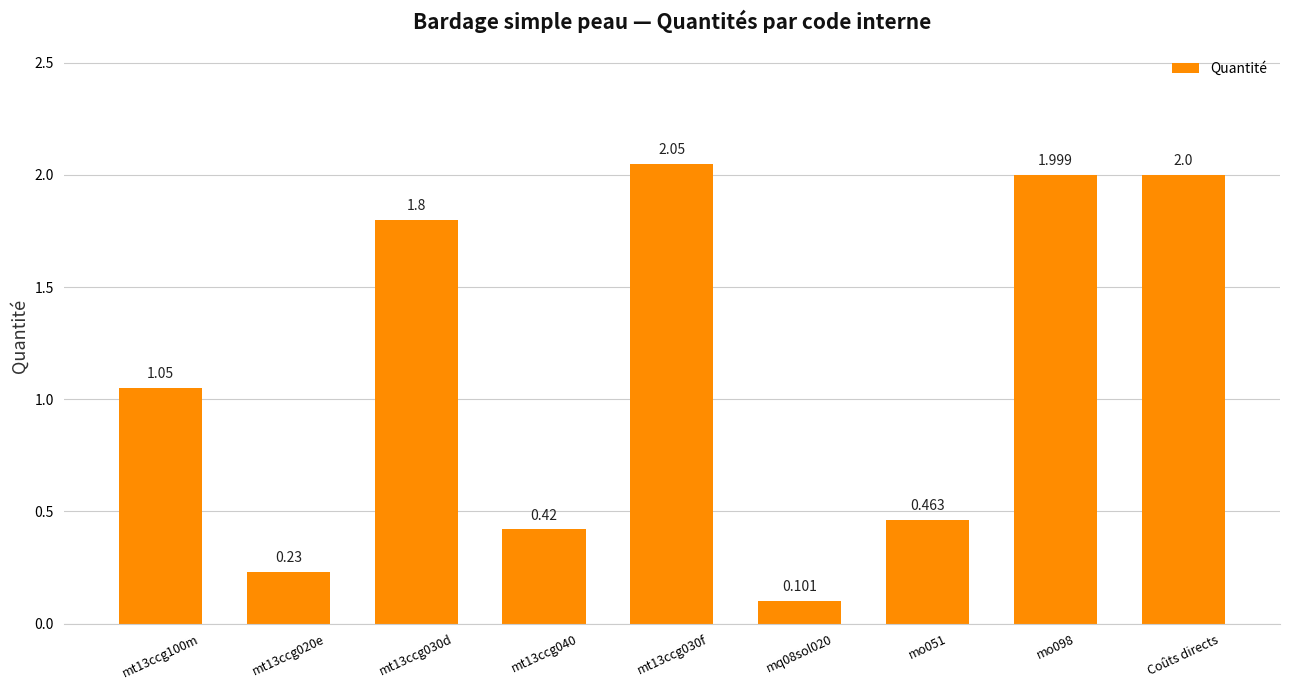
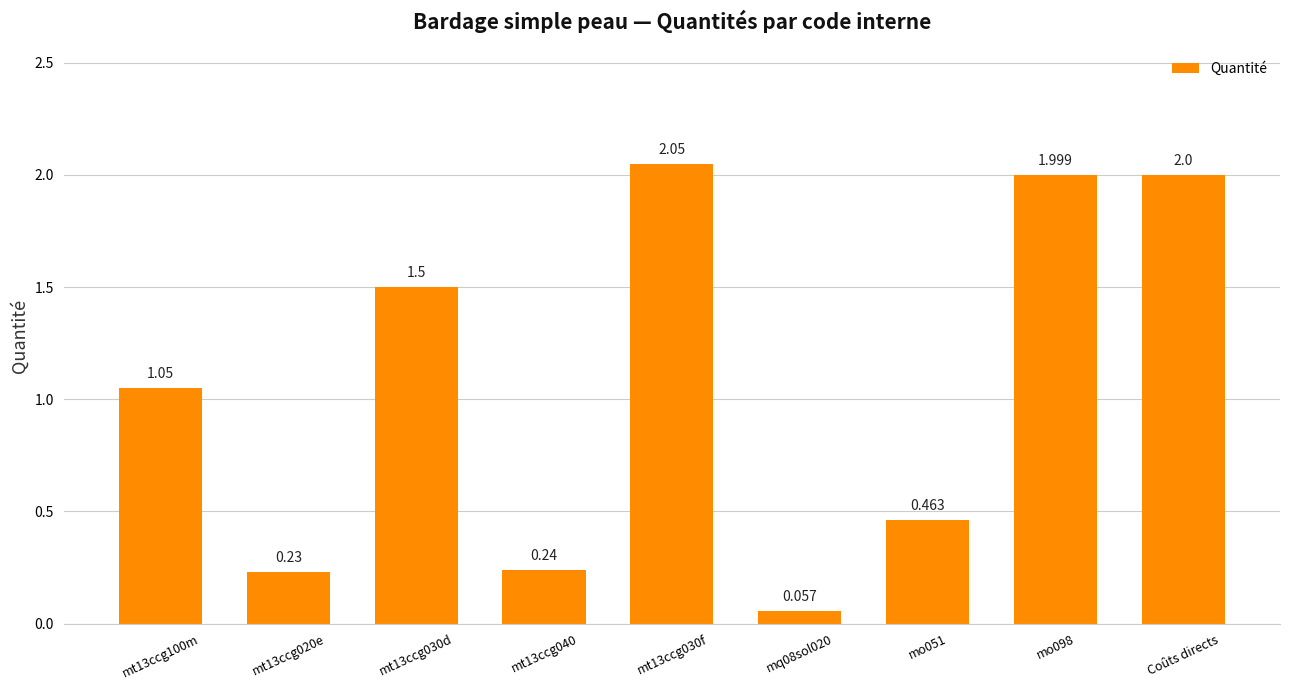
  {
    "mt13ccg100m": 1.05,
    "mt13ccg020e": 0.23,
-   "mt13ccg030d": 1.8,
-   "mt13ccg040": 0.42,
+   "mt13ccg030d": 1.5,
+   "mt13ccg040": 0.24,
    "mt13ccg030f": 2.05,
-   "mq08sol020": 0.101,
+   "mq08sol020": 0.057,
    "mo051": 0.463,
    "mo098": 1.999,
    "Coûts directs": 2.0
  }
